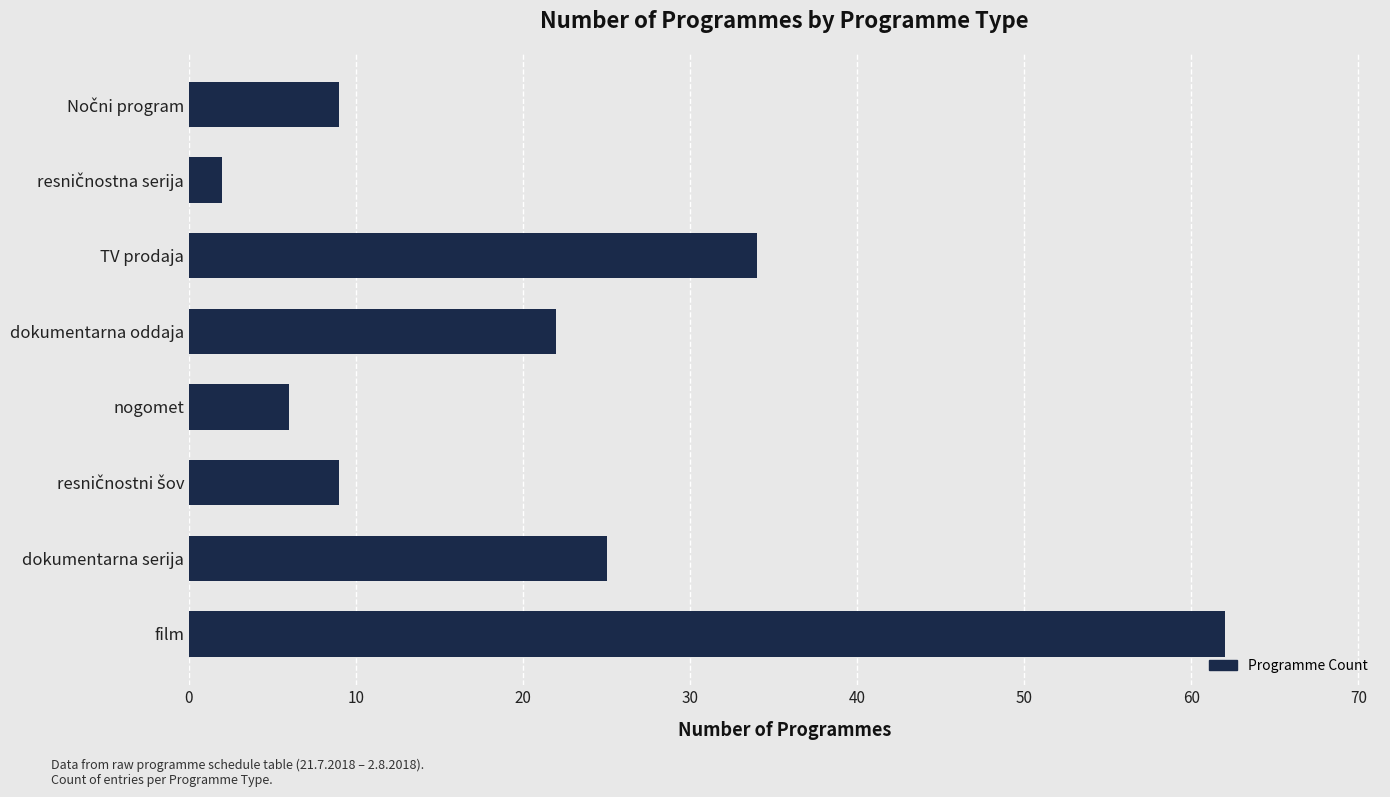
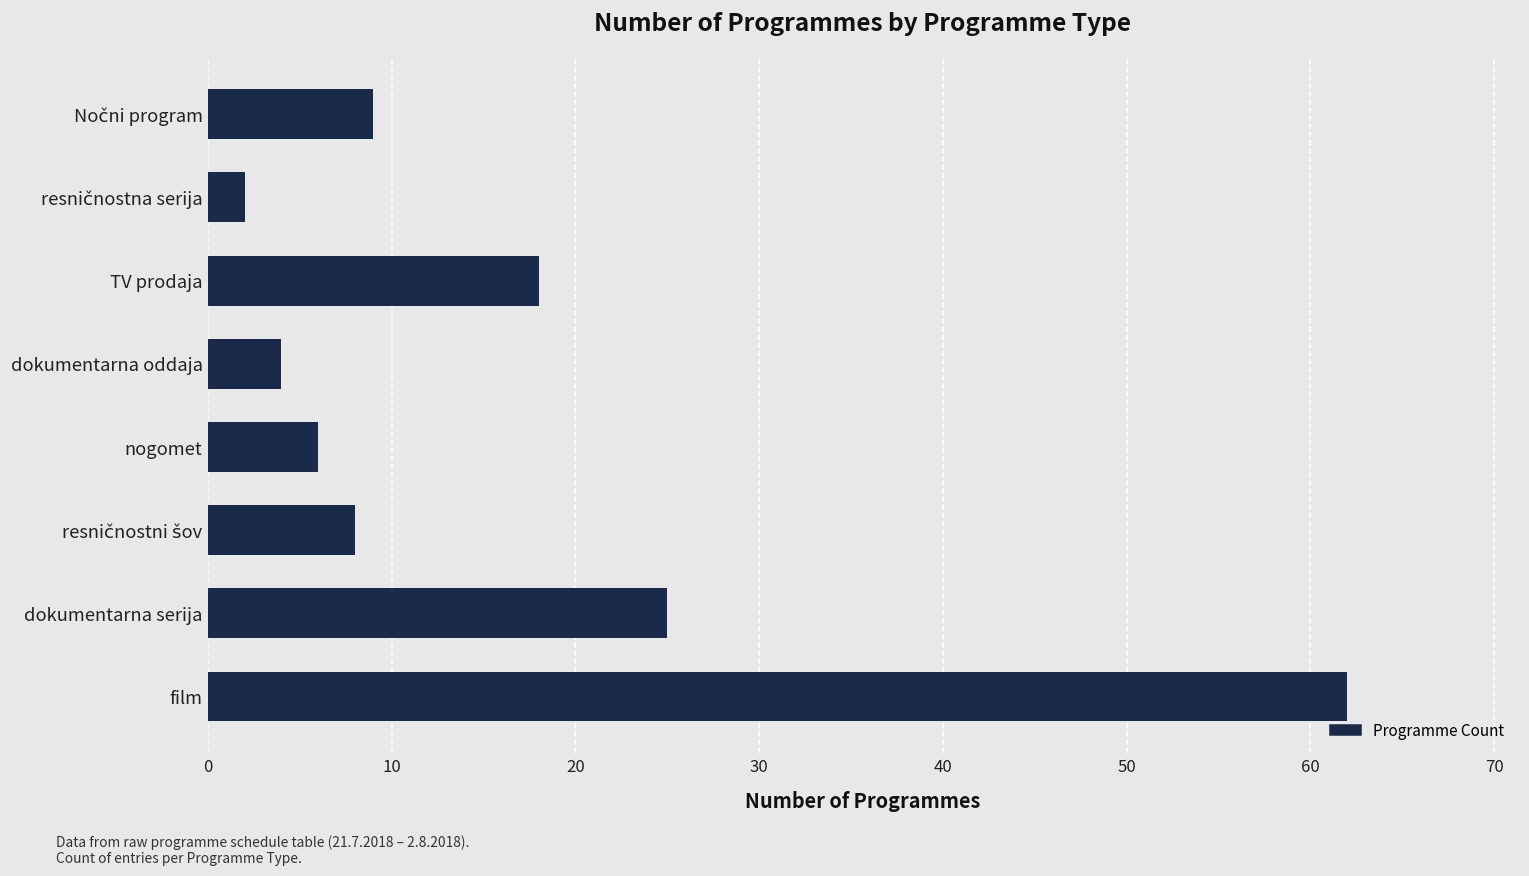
  {
    "Nočni program": 9,
    "resničnostna serija": 2,
-   "TV prodaja": 34,
-   "dokumentarna oddaja": 22,
+   "TV prodaja": 18,
+   "dokumentarna oddaja": 4,
    "nogomet": 6,
-   "resničnostni šov": 9,
+   "resničnostni šov": 8,
    "dokumentarna serija": 25,
    "film": 62
  }
